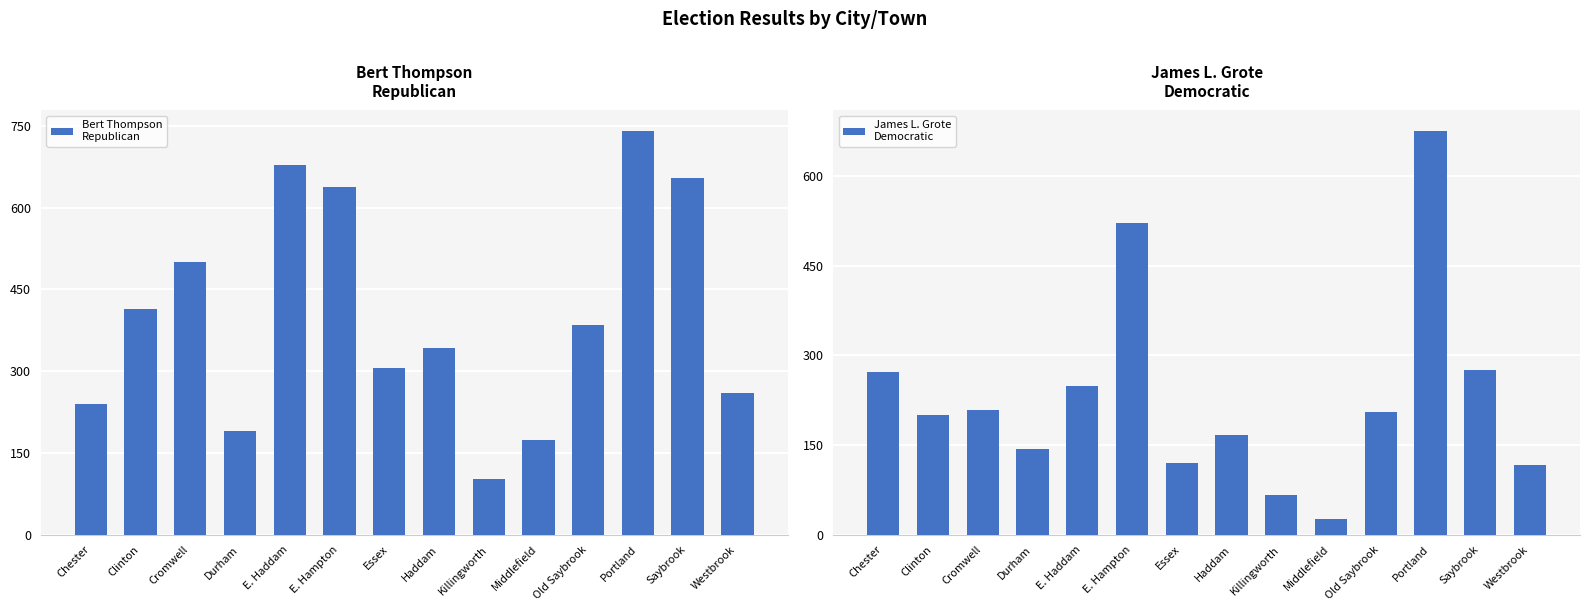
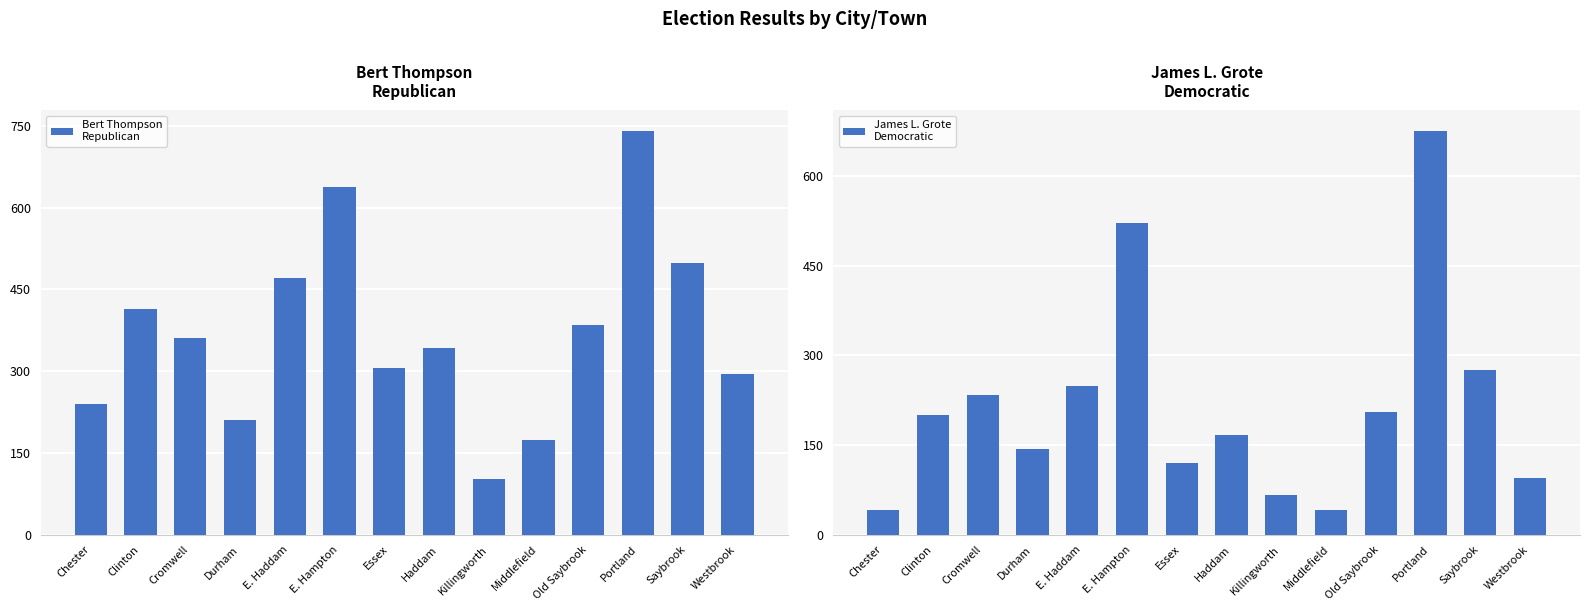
  {
    "Bert Thompson Republican": {
      "Chester": 240,
      "Clinton": 410,
-     "Cromwell": 500,
-     "Durham": 190,
-     "E. Haddam": 680,
+     "Cromwell": 360,
+     "Durham": 210,
+     "E. Haddam": 470,
      "E. Hampton": 640,
      "Essex": 310,
      "Haddam": 340,
      "Killingworth": 100,
      "Middlefield": 170,
      "Old Saybrook": 380,
      "Portland": 740,
-     "Saybrook": 650,
-     "Westbrook": 260
+     "Saybrook": 500,
+     "Westbrook": 300
    },
    "James L. Grote Democratic": {
-     "Chester": 270,
+     "Chester": 40,
      "Clinton": 200,
-     "Cromwell": 210,
+     "Cromwell": 230,
      "Durham": 140,
      "E. Haddam": 250,
      "E. Hampton": 520,
      "Essex": 120,
      "Haddam": 170,
      "Killingworth": 70,
-     "Middlefield": 30,
+     "Middlefield": 40,
      "Old Saybrook": 210,
      "Portland": 680,
      "Saybrook": 280,
-     "Westbrook": 120
+     "Westbrook": 100
    }
  }
